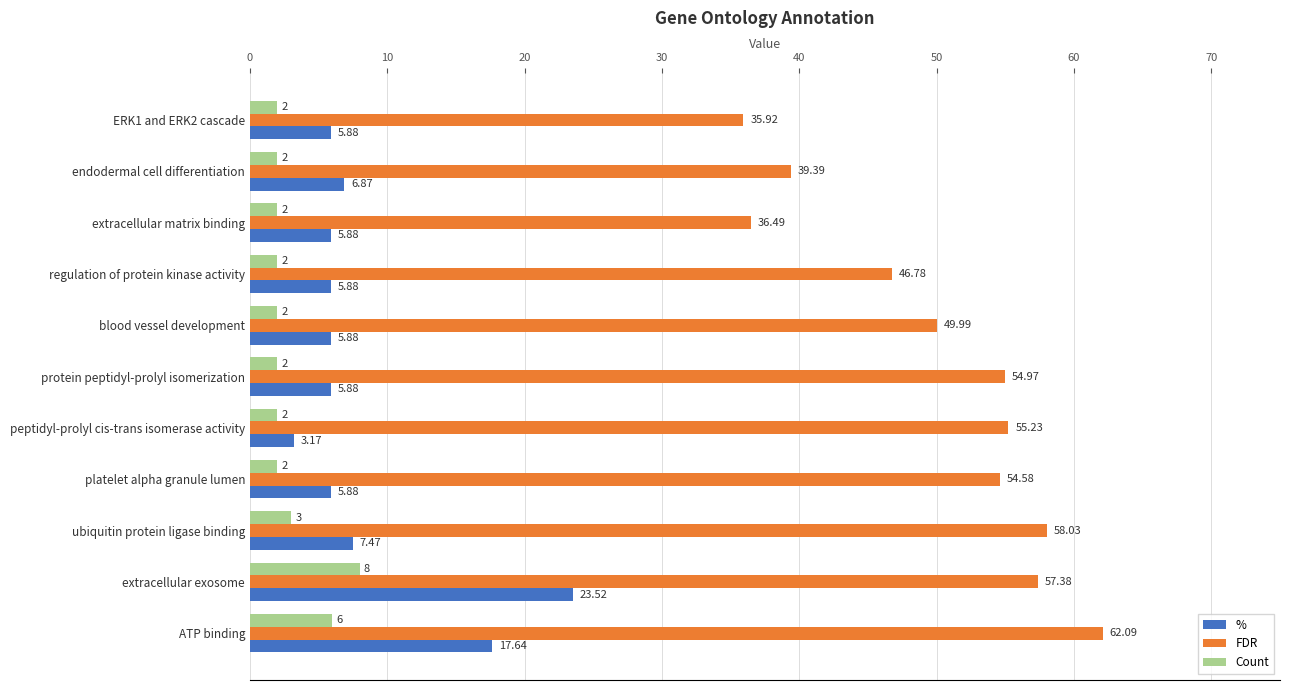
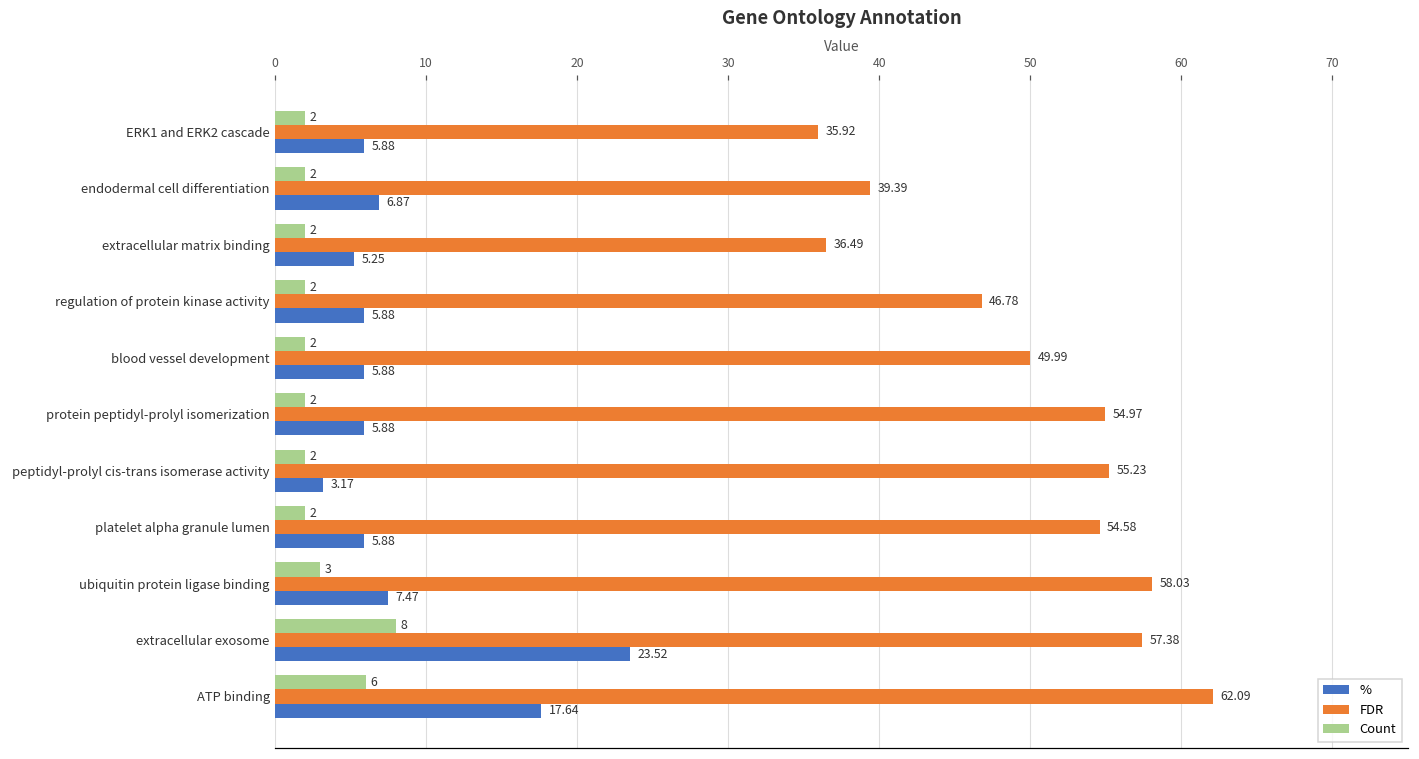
  {
    "%": {
      "ERK1 and ERK2 cascade": 5.88,
      "endodermal cell differentiation": 6.87,
-     "extracellular matrix binding": 5.88,
+     "extracellular matrix binding": 5.25,
      "regulation of protein kinase activity": 5.88,
      "blood vessel development": 5.88,
      "protein peptidyl-prolyl isomerization": 5.88,
      "peptidyl-prolyl cis-trans isomerase activity": 3.17,
      "platelet alpha granule lumen": 5.88,
      "ubiquitin protein ligase binding": 7.47,
      "extracellular exosome": 23.52,
      "ATP binding": 17.64
    },
    "FDR": {
      "ERK1 and ERK2 cascade": 35.92,
      "endodermal cell differentiation": 39.39,
      "extracellular matrix binding": 36.49,
      "regulation of protein kinase activity": 46.78,
      "blood vessel development": 49.99,
      "protein peptidyl-prolyl isomerization": 54.97,
      "peptidyl-prolyl cis-trans isomerase activity": 55.23,
      "platelet alpha granule lumen": 54.58,
      "ubiquitin protein ligase binding": 58.03,
      "extracellular exosome": 57.38,
      "ATP binding": 62.09
    },
    "Count": {
      "ERK1 and ERK2 cascade": 2,
      "endodermal cell differentiation": 2,
      "extracellular matrix binding": 2,
      "regulation of protein kinase activity": 2,
      "blood vessel development": 2,
      "protein peptidyl-prolyl isomerization": 2,
      "peptidyl-prolyl cis-trans isomerase activity": 2,
      "platelet alpha granule lumen": 2,
      "ubiquitin protein ligase binding": 3,
      "extracellular exosome": 8,
      "ATP binding": 6
    }
  }
